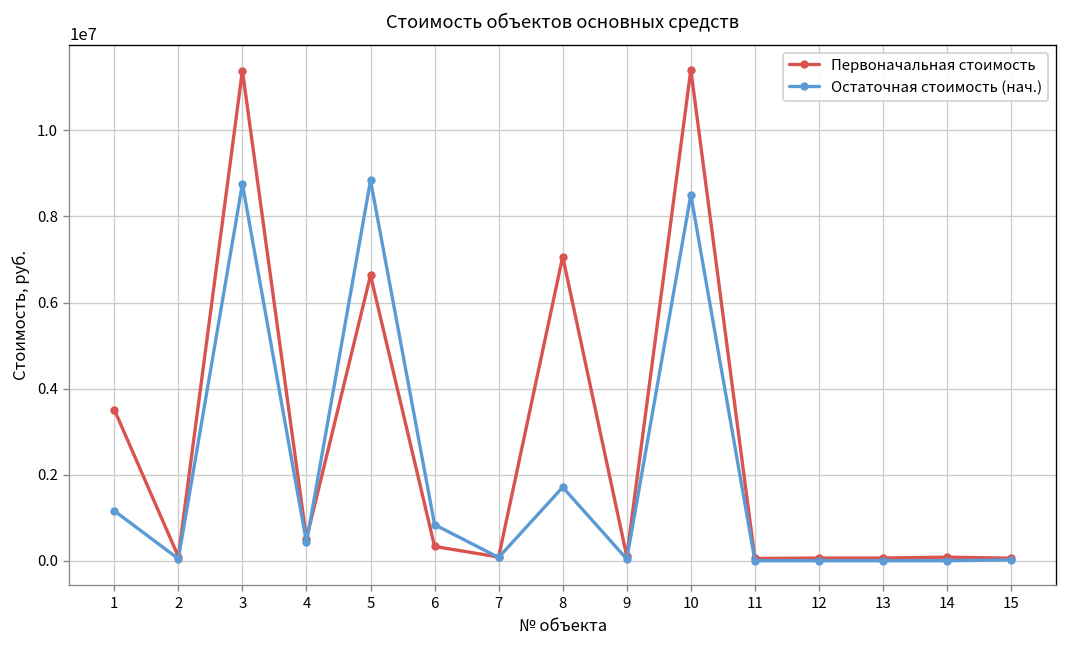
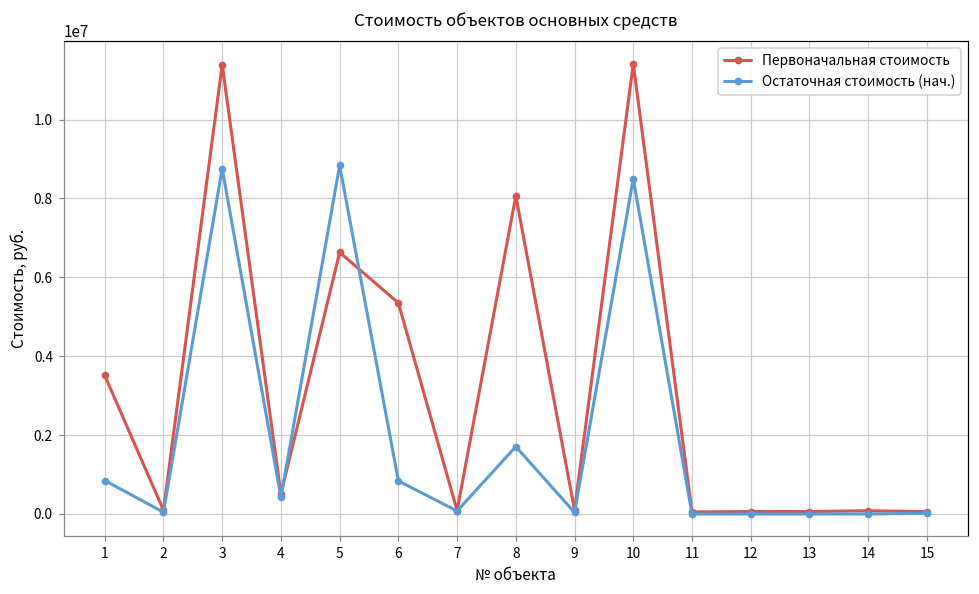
  {
    "Первоначальная стоимость": {
      "1": 3500000,
      "3": 11400000,
      "4": 500000,
      "5": 6600000,
-     "6": 300000,
-     "8": 7100000,
+     "6": 5400000,
+     "8": 8100000,
      "10": 11400000,
      "14": 100000
    },
    "Остаточная стоимость (нач.)": {
-     "1": 1200000,
+     "1": 800000,
      "3": 8800000,
      "4": 400000,
      "5": 8800000,
      "6": 800000,
      "8": 1700000,
      "10": 8500000,
      "14": 0
    }
  }
